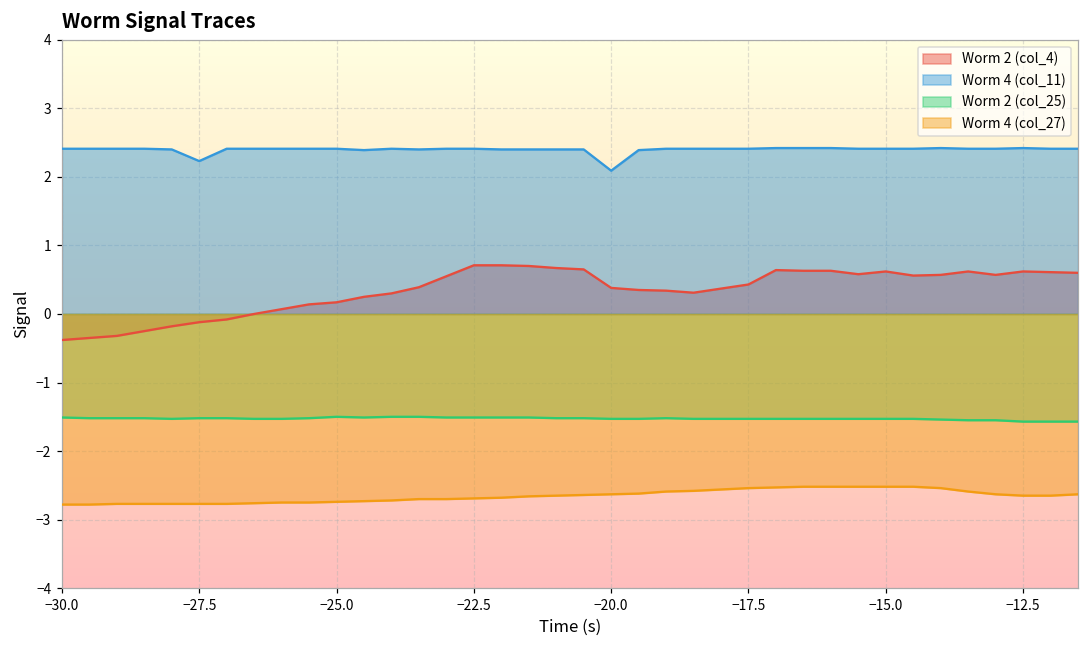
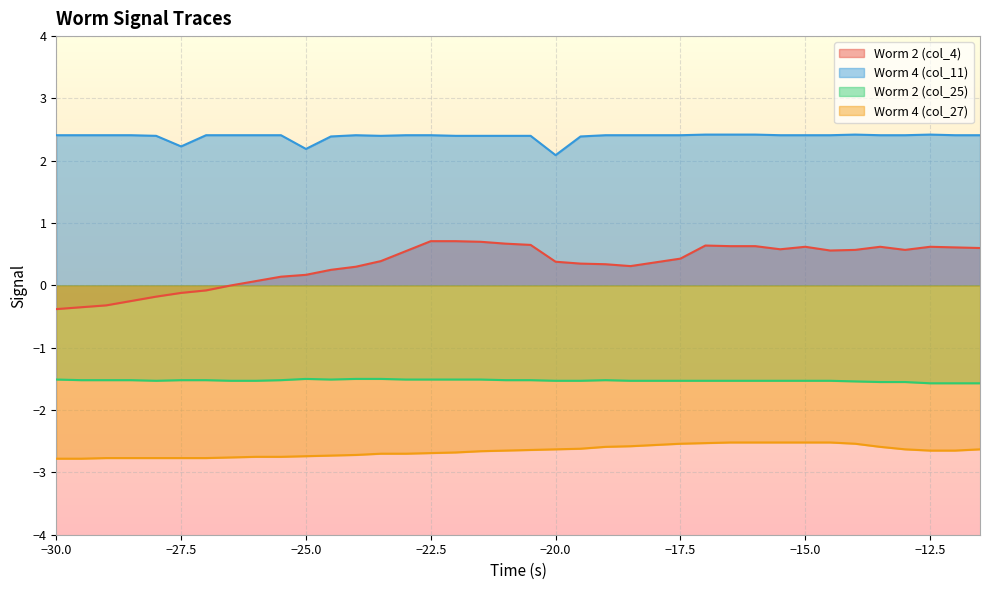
  {
    "Worm 4 (col_11)": {
      "−30.0": 2.4,
      "−27.5": 2.2,
-     "−25.0": 2.4,
+     "−25.0": 2.2,
      "−22.5": 2.4,
      "−20.0": 2.1,
      "−17.5": 2.4,
      "−15.0": 2.4,
      "−12.5": 2.4
    }
  }
